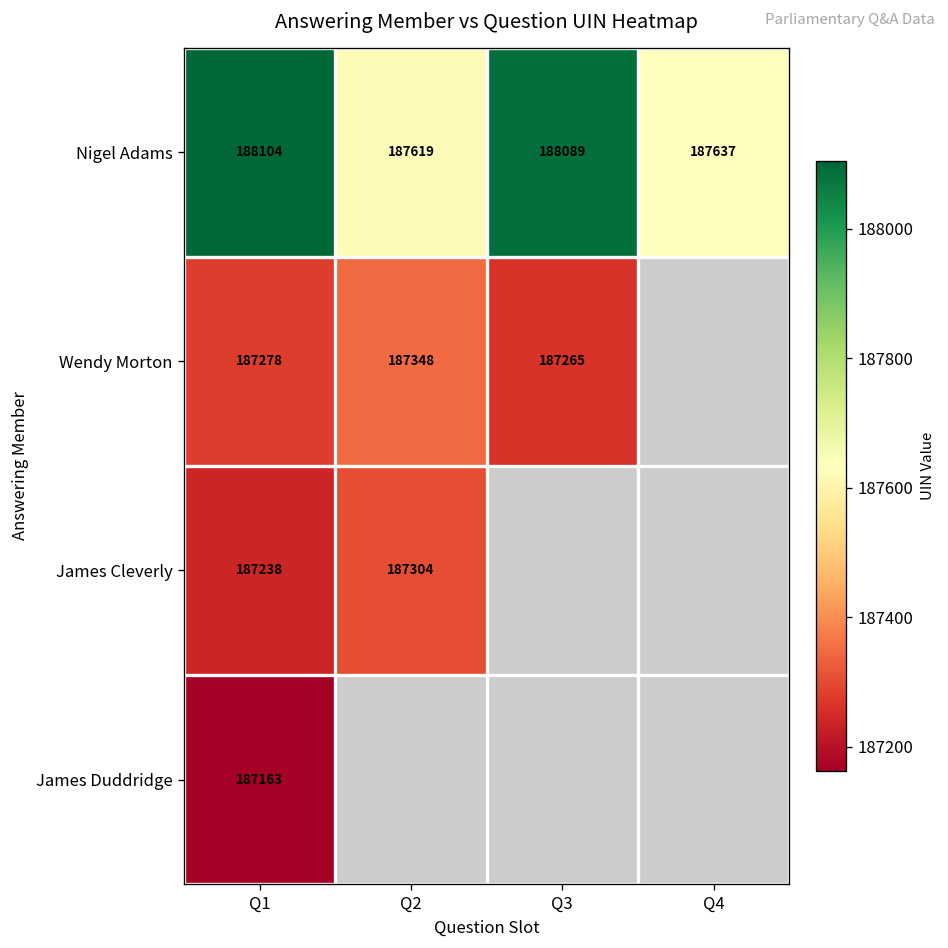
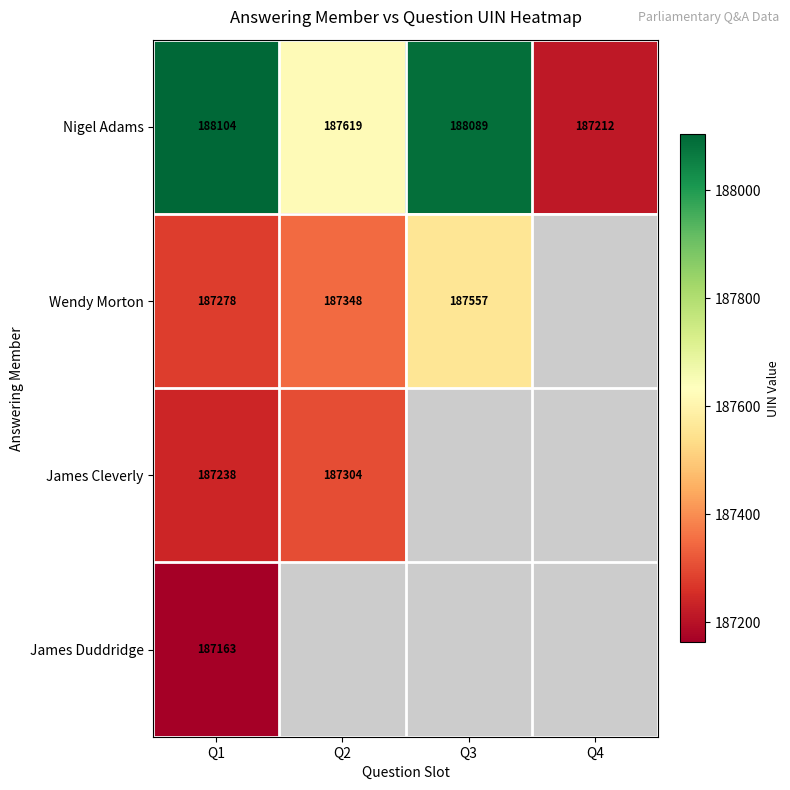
  {
    "Nigel Adams": {
      "Q1": 188104,
      "Q2": 187619,
      "Q3": 188089,
-     "Q4": 187637
+     "Q4": 187212
    },
    "Wendy Morton": {
      "Q1": 187278,
      "Q2": 187348,
-     "Q3": 187265
+     "Q3": 187557
    },
    "James Cleverly": {
      "Q1": 187238,
      "Q2": 187304
    },
    "James Duddridge": {
      "Q1": 187163
    }
  }
